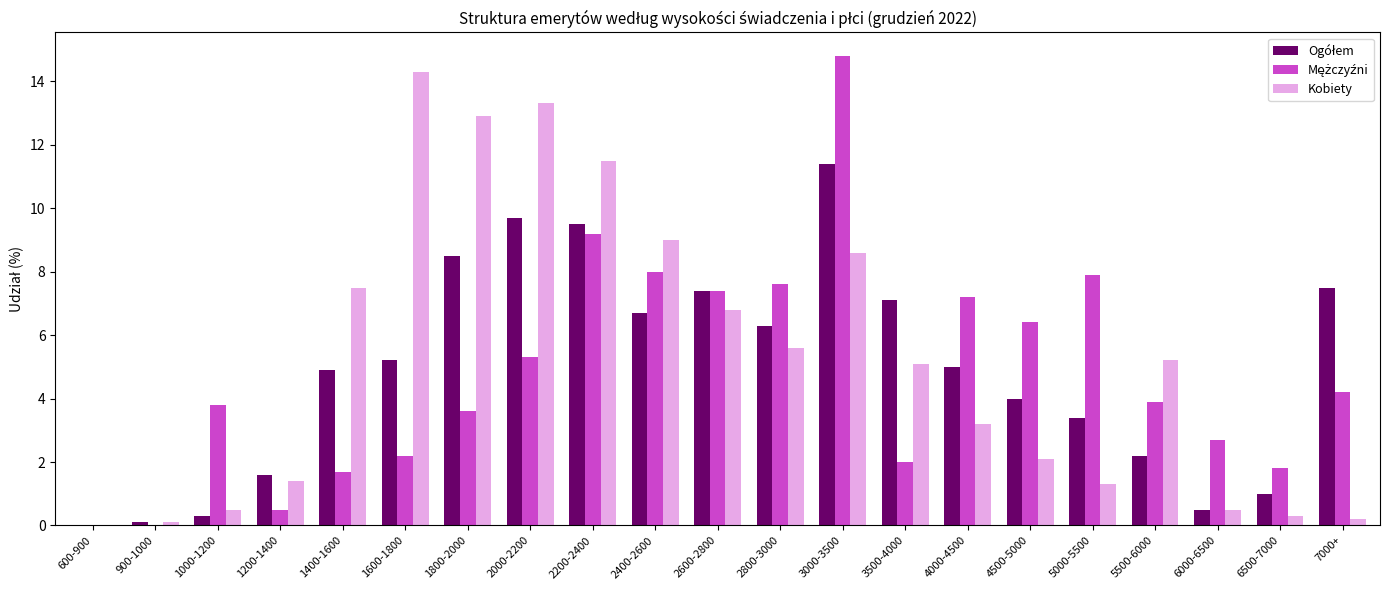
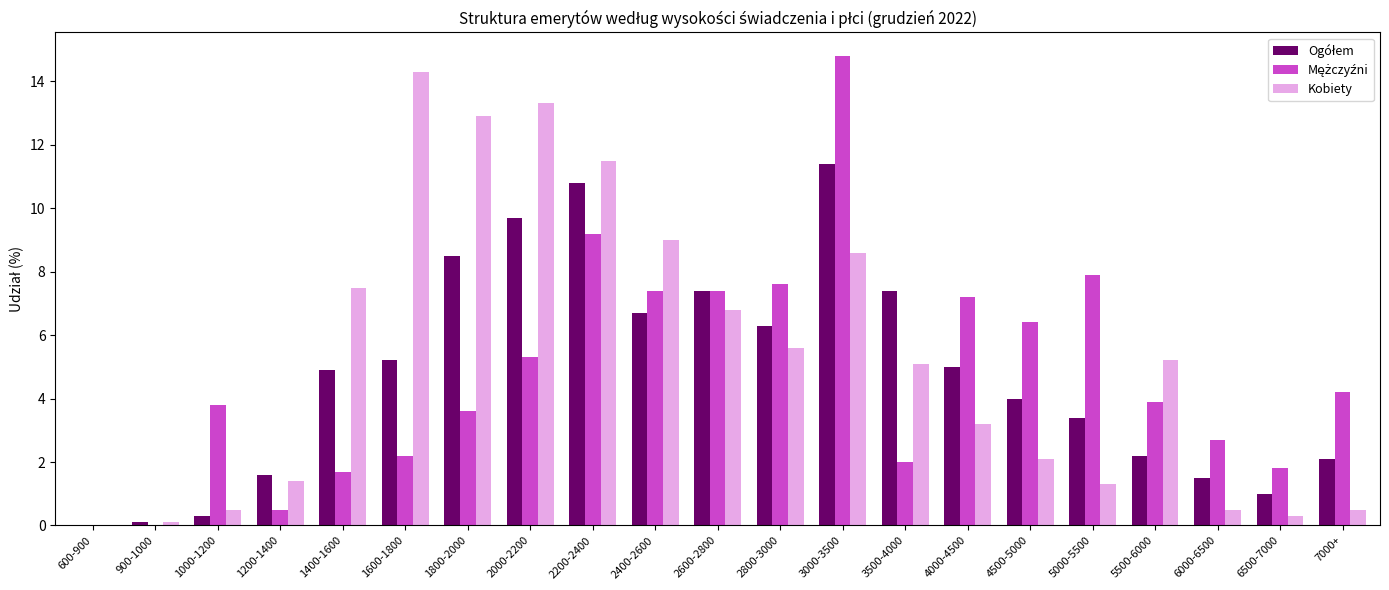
  {
    "Ogółem": {
      "600-900": 0.0,
      "900-1000": 0.1,
      "1000-1200": 0.3,
      "1200-1400": 1.6,
      "1400-1600": 4.9,
      "1600-1800": 5.2,
      "1800-2000": 8.5,
      "2000-2200": 9.7,
-     "2200-2400": 9.5,
+     "2200-2400": 10.8,
      "2400-2600": 6.7,
      "2600-2800": 7.4,
      "2800-3000": 6.3,
      "3000-3500": 11.4,
-     "3500-4000": 7.1,
+     "3500-4000": 7.4,
      "4000-4500": 5.0,
      "4500-5000": 4.0,
      "5000-5500": 3.4,
      "5500-6000": 2.2,
-     "6000-6500": 0.5,
+     "6000-6500": 1.5,
      "6500-7000": 1.0,
-     "7000+": 7.5
+     "7000+": 2.1
    },
    "Mężczyźni": {
      "600-900": 0.0,
      "900-1000": 0.0,
      "1000-1200": 3.8,
      "1200-1400": 0.5,
      "1400-1600": 1.7,
      "1600-1800": 2.2,
      "1800-2000": 3.6,
      "2000-2200": 5.3,
      "2200-2400": 9.2,
-     "2400-2600": 8.0,
+     "2400-2600": 7.4,
      "2600-2800": 7.4,
      "2800-3000": 7.6,
      "3000-3500": 14.8,
      "3500-4000": 2.0,
      "4000-4500": 7.2,
      "4500-5000": 6.4,
      "5000-5500": 7.9,
      "5500-6000": 3.9,
      "6000-6500": 2.7,
      "6500-7000": 1.8,
      "7000+": 4.2
    },
    "Kobiety": {
      "600-900": 0.0,
      "900-1000": 0.1,
      "1000-1200": 0.5,
      "1200-1400": 1.4,
      "1400-1600": 7.5,
      "1600-1800": 14.3,
      "1800-2000": 12.9,
      "2000-2200": 13.3,
      "2200-2400": 11.5,
      "2400-2600": 9.0,
      "2600-2800": 6.8,
      "2800-3000": 5.6,
      "3000-3500": 8.6,
      "3500-4000": 5.1,
      "4000-4500": 3.2,
      "4500-5000": 2.1,
      "5000-5500": 1.3,
      "5500-6000": 5.2,
      "6000-6500": 0.5,
      "6500-7000": 0.3,
-     "7000+": 0.2
+     "7000+": 0.5
    }
  }
